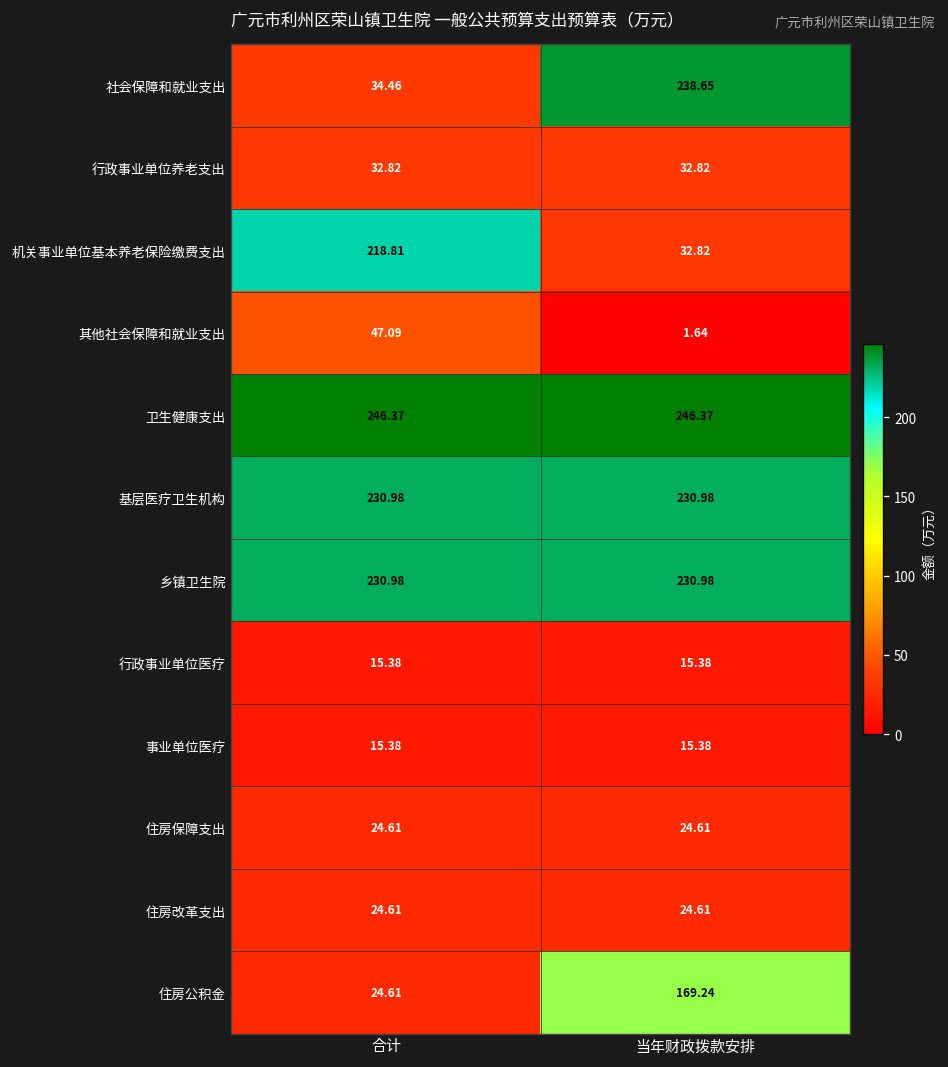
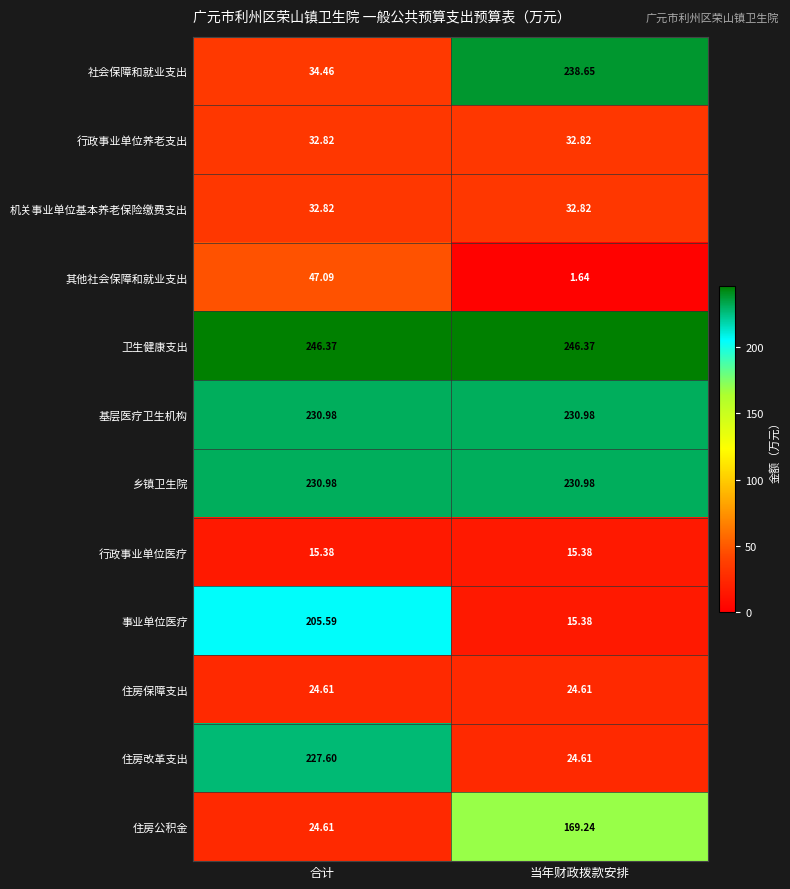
  {
    "社会保障和就业支出": {
      "合计": 34.46,
      "当年财政拨款安排": 238.65
    },
    "行政事业单位养老支出": {
      "合计": 32.82,
      "当年财政拨款安排": 32.82
    },
    "机关事业单位基本养老保险缴费支出": {
-     "合计": 218.81,
+     "合计": 32.82,
      "当年财政拨款安排": 32.82
    },
    "其他社会保障和就业支出": {
      "合计": 47.09,
      "当年财政拨款安排": 1.64
    },
    "卫生健康支出": {
      "合计": 246.37,
      "当年财政拨款安排": 246.37
    },
    "基层医疗卫生机构": {
      "合计": 230.98,
      "当年财政拨款安排": 230.98
    },
    "乡镇卫生院": {
      "合计": 230.98,
      "当年财政拨款安排": 230.98
    },
    "行政事业单位医疗": {
      "合计": 15.38,
      "当年财政拨款安排": 15.38
    },
    "事业单位医疗": {
-     "合计": 15.38,
+     "合计": 205.59,
      "当年财政拨款安排": 15.38
    },
    "住房保障支出": {
      "合计": 24.61,
      "当年财政拨款安排": 24.61
    },
    "住房改革支出": {
-     "合计": 24.61,
+     "合计": 227.60,
      "当年财政拨款安排": 24.61
    },
    "住房公积金": {
      "合计": 24.61,
      "当年财政拨款安排": 169.24
    }
  }
